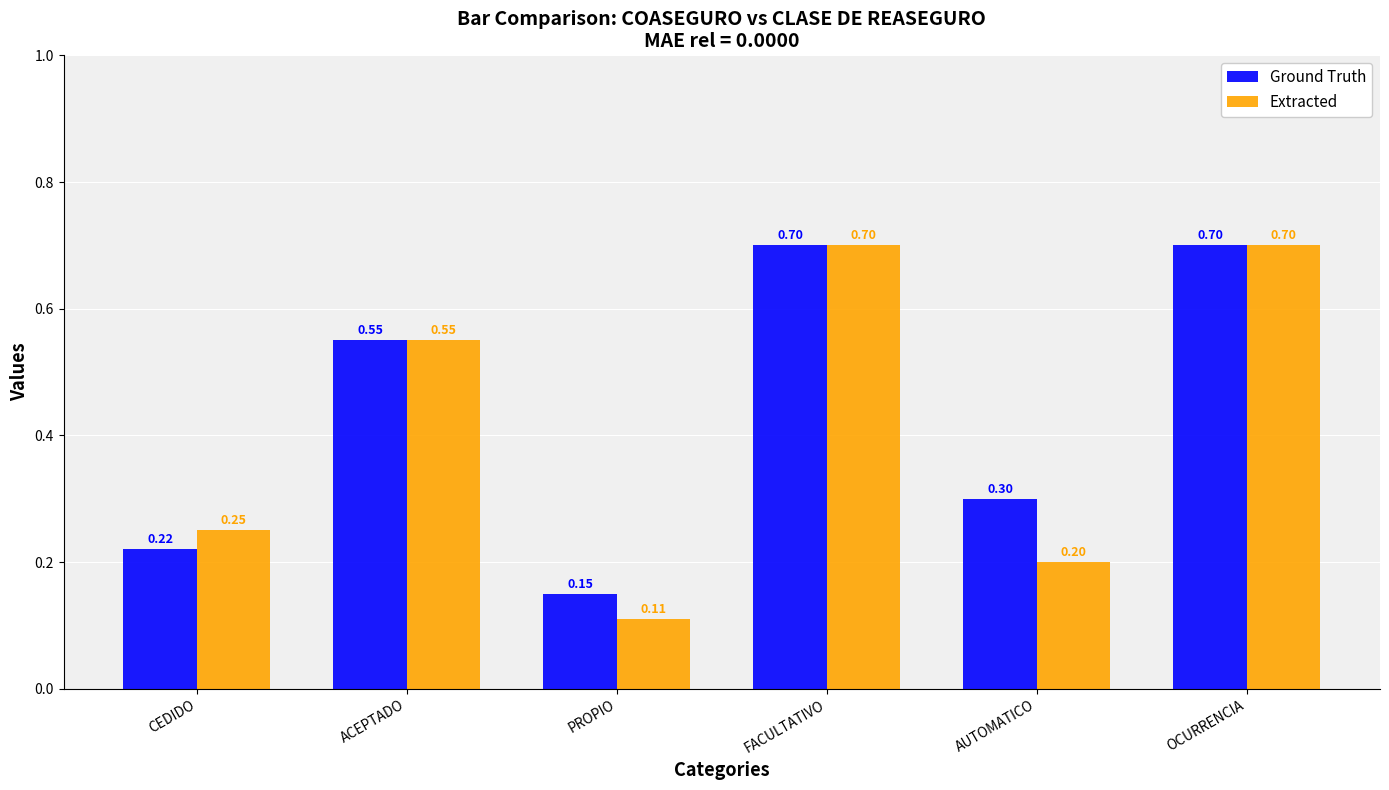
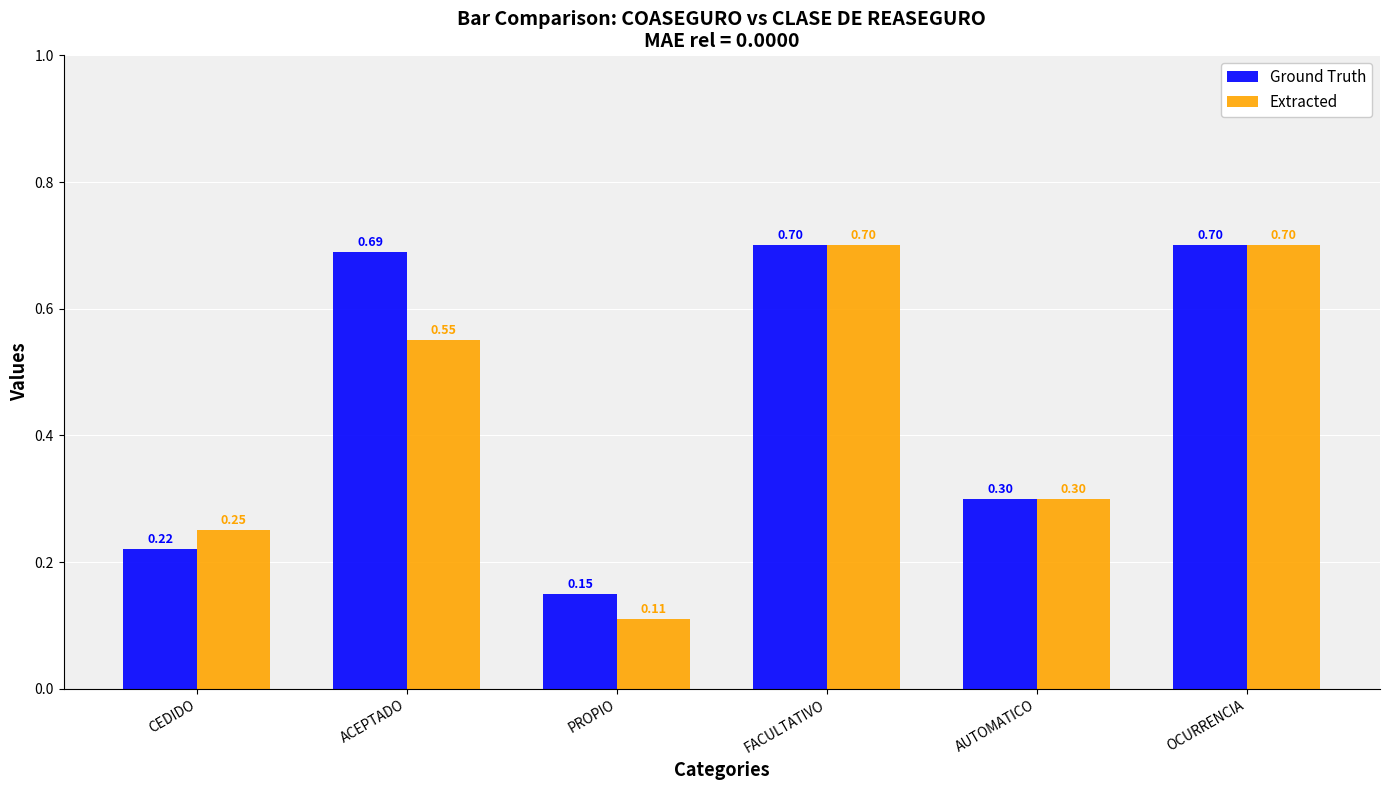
  {
    "Ground Truth": {
      "CEDIDO": 0.22,
-     "ACEPTADO": 0.55,
+     "ACEPTADO": 0.69,
      "PROPIO": 0.15,
      "FACULTATIVO": 0.70,
      "AUTOMATICO": 0.30,
      "OCURRENCIA": 0.70
    },
    "Extracted": {
      "CEDIDO": 0.25,
      "ACEPTADO": 0.55,
      "PROPIO": 0.11,
      "FACULTATIVO": 0.70,
-     "AUTOMATICO": 0.20,
+     "AUTOMATICO": 0.30,
      "OCURRENCIA": 0.70
    }
  }
